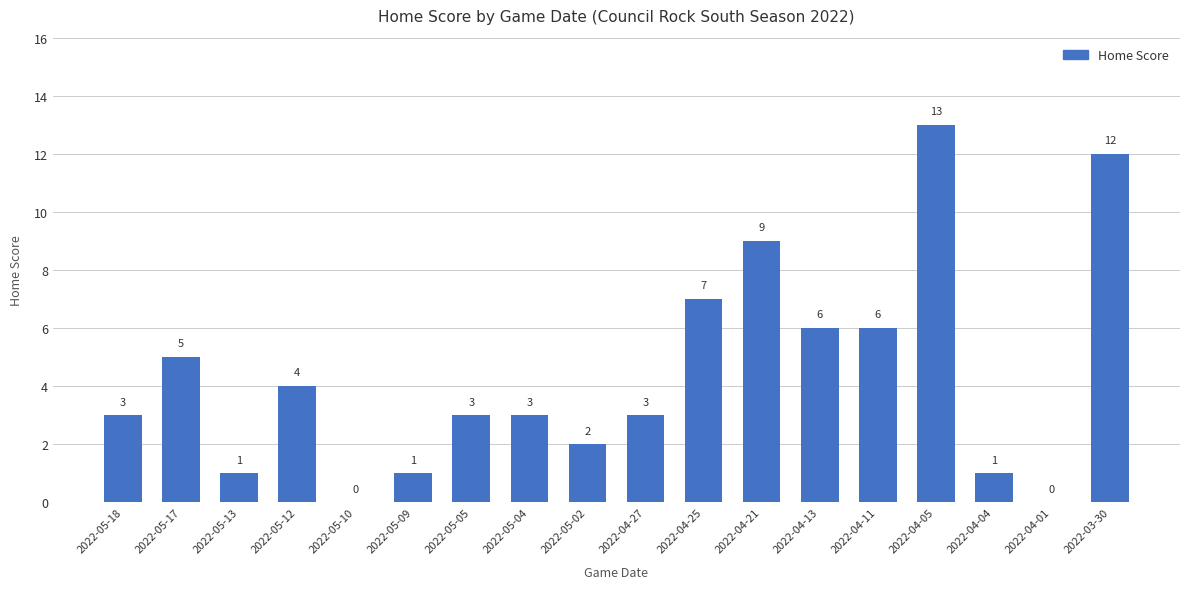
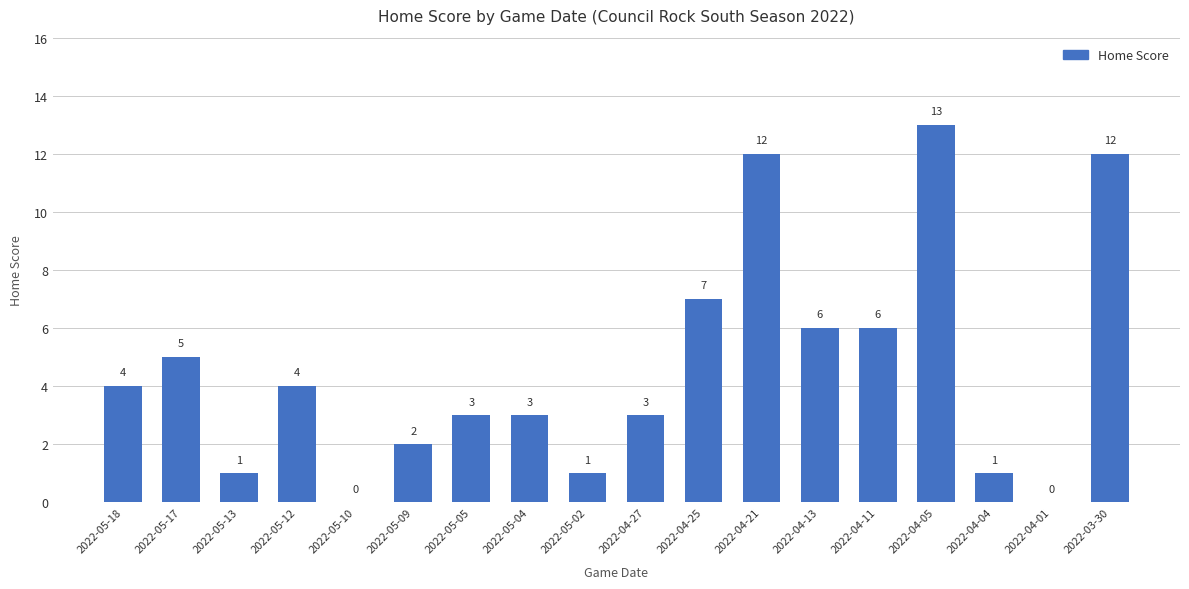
  {
-   "2022-05-18": 3,
+   "2022-05-18": 4,
    "2022-05-17": 5,
    "2022-05-13": 1,
    "2022-05-12": 4,
    "2022-05-10": 0,
-   "2022-05-09": 1,
+   "2022-05-09": 2,
    "2022-05-05": 3,
    "2022-05-04": 3,
-   "2022-05-02": 2,
+   "2022-05-02": 1,
    "2022-04-27": 3,
    "2022-04-25": 7,
-   "2022-04-21": 9,
+   "2022-04-21": 12,
    "2022-04-13": 6,
    "2022-04-11": 6,
    "2022-04-05": 13,
    "2022-04-04": 1,
    "2022-04-01": 0,
    "2022-03-30": 12
  }
